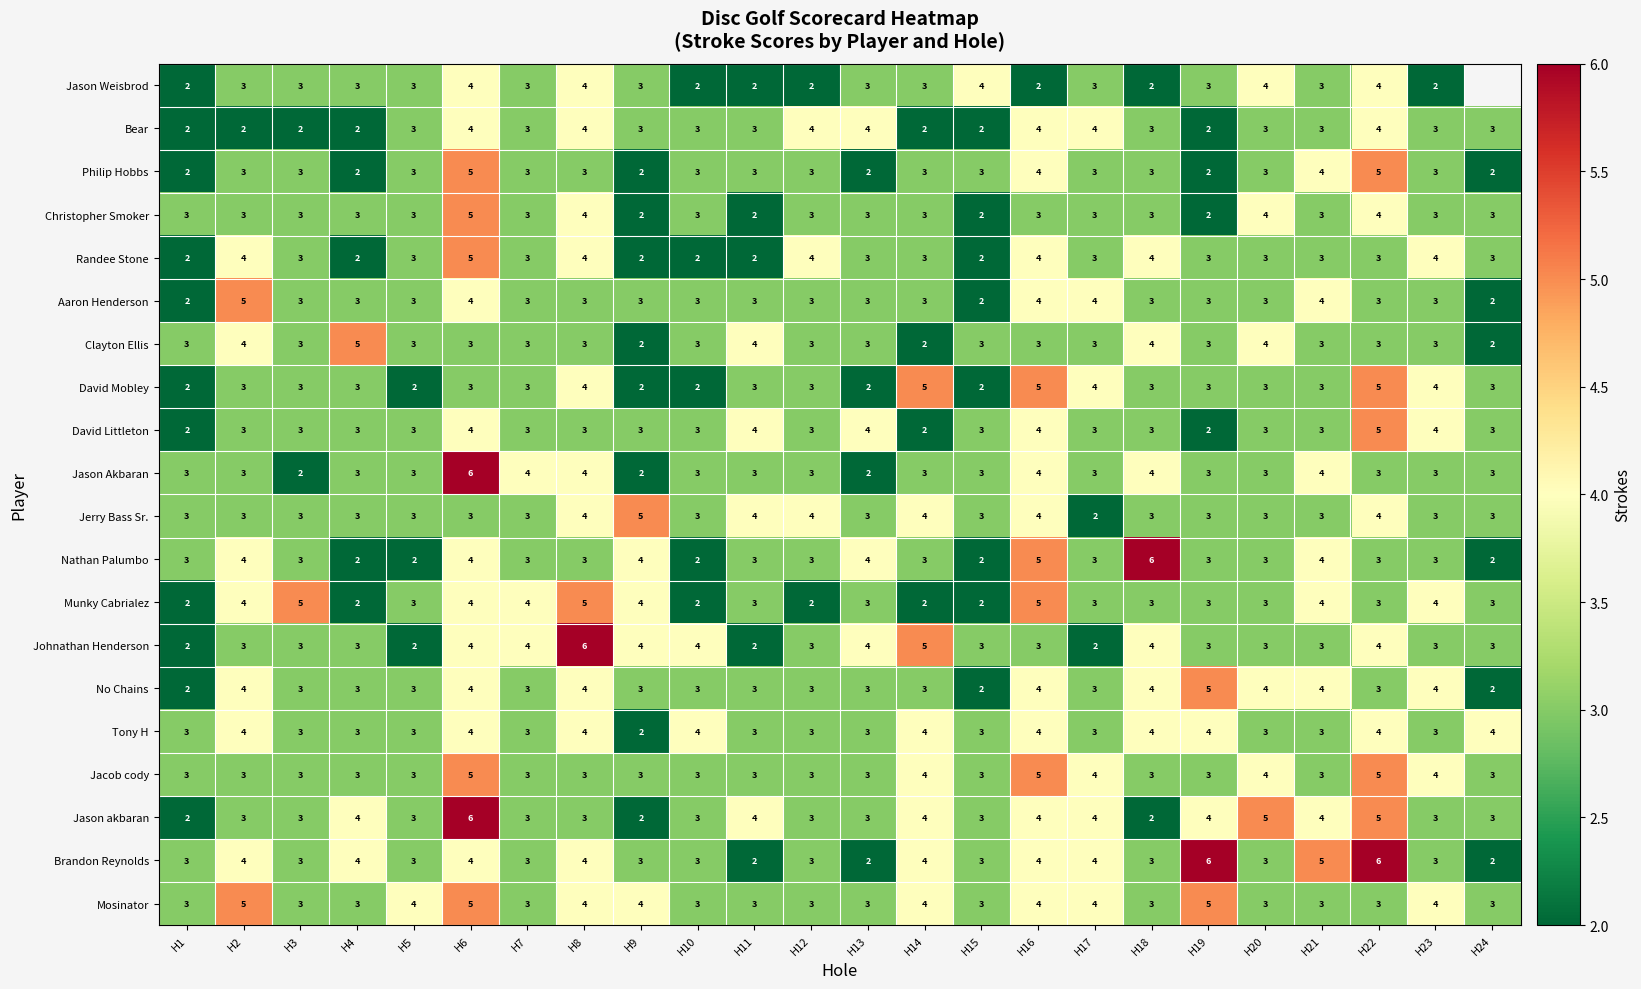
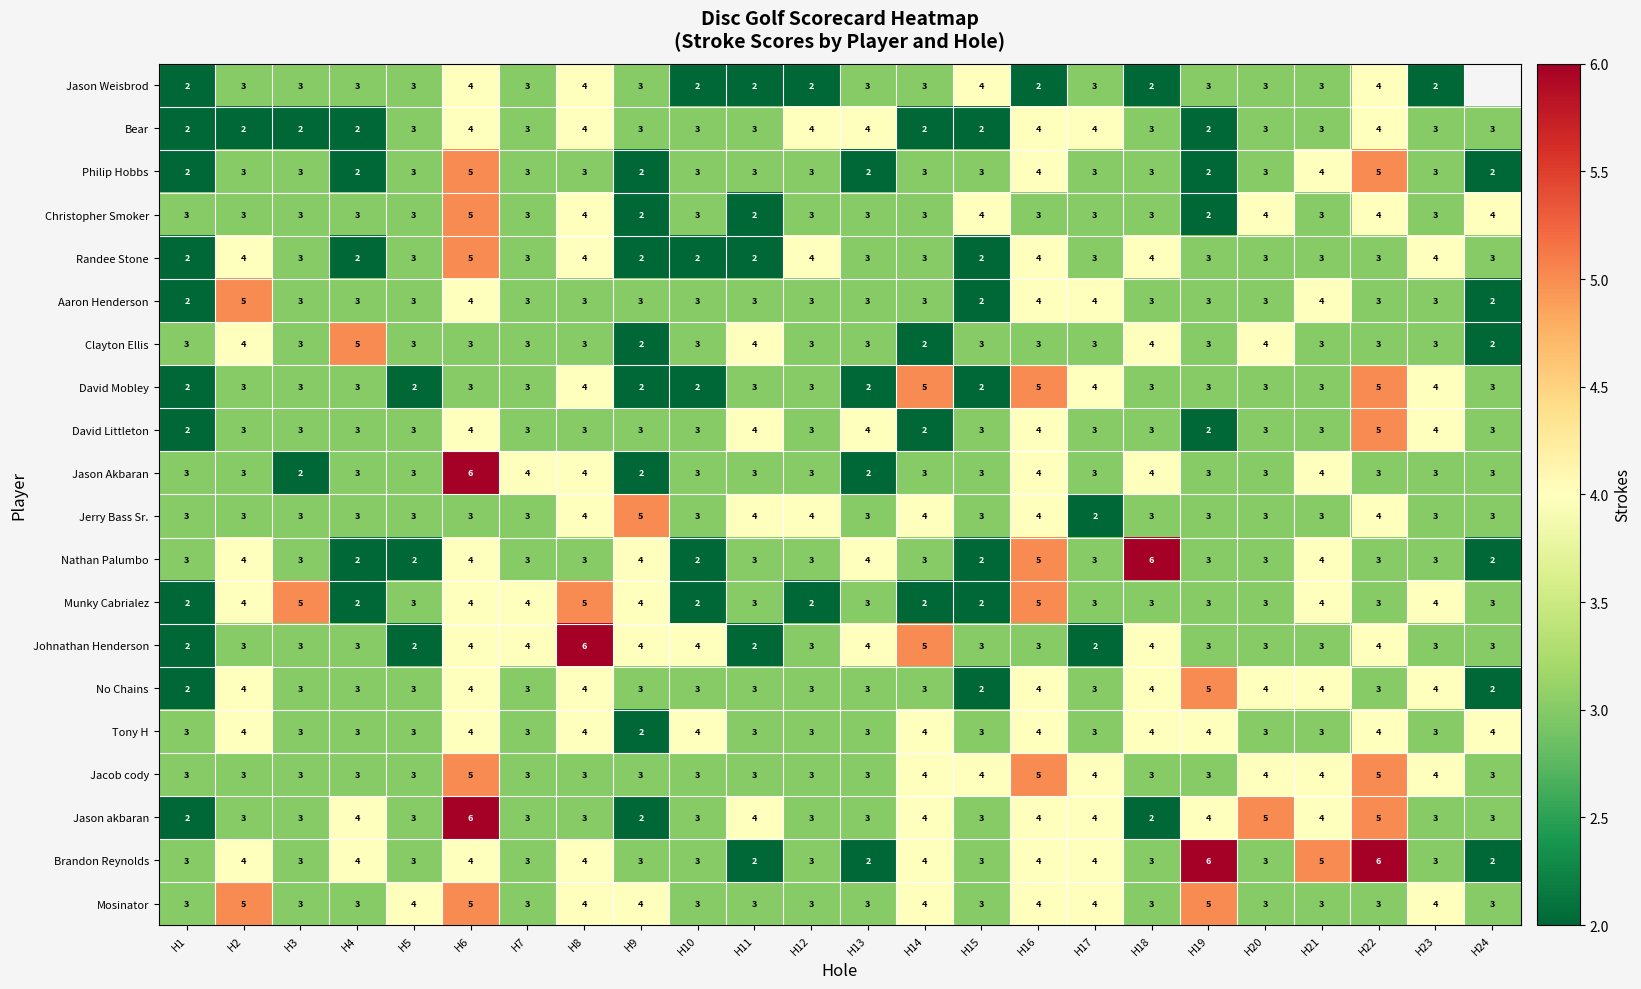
  {
    "Jason Weisbrod": {
      "H1": 2,
      "H2": 3,
      "H3": 3,
      "H4": 3,
      "H5": 3,
      "H6": 4,
      "H7": 3,
      "H8": 4,
      "H9": 3,
      "H10": 2,
      "H11": 2,
      "H12": 2,
      "H13": 3,
      "H14": 3,
      "H15": 4,
      "H16": 2,
      "H17": 3,
      "H18": 2,
      "H19": 3,
-     "H20": 4,
+     "H20": 3,
      "H21": 3,
      "H22": 4,
      "H23": 2
    },
    "Christopher Smoker": {
      "H1": 3,
      "H2": 3,
      "H3": 3,
      "H4": 3,
      "H5": 3,
      "H6": 5,
      "H7": 3,
      "H8": 4,
      "H9": 2,
      "H10": 3,
      "H11": 2,
      "H12": 3,
      "H13": 3,
      "H14": 3,
-     "H15": 2,
+     "H15": 4,
      "H16": 3,
      "H17": 3,
      "H18": 3,
      "H19": 2,
      "H20": 4,
      "H21": 3,
      "H22": 4,
      "H23": 3,
-     "H24": 3
+     "H24": 4
    },
    "Jacob cody": {
      "H1": 3,
      "H2": 3,
      "H3": 3,
      "H4": 3,
      "H5": 3,
      "H6": 5,
      "H7": 3,
      "H8": 3,
      "H9": 3,
      "H10": 3,
      "H11": 3,
      "H12": 3,
      "H13": 3,
      "H14": 4,
-     "H15": 3,
+     "H15": 4,
      "H16": 5,
      "H17": 4,
      "H18": 3,
      "H19": 3,
      "H20": 4,
-     "H21": 3,
+     "H21": 4,
      "H22": 5,
      "H23": 4,
      "H24": 3
    }
  }
